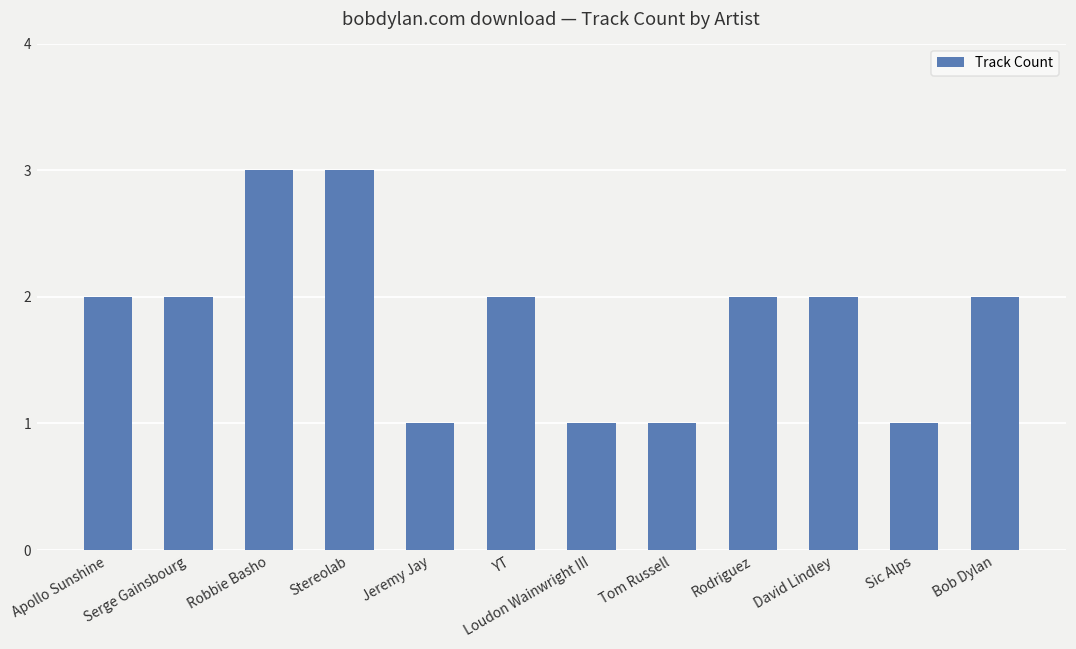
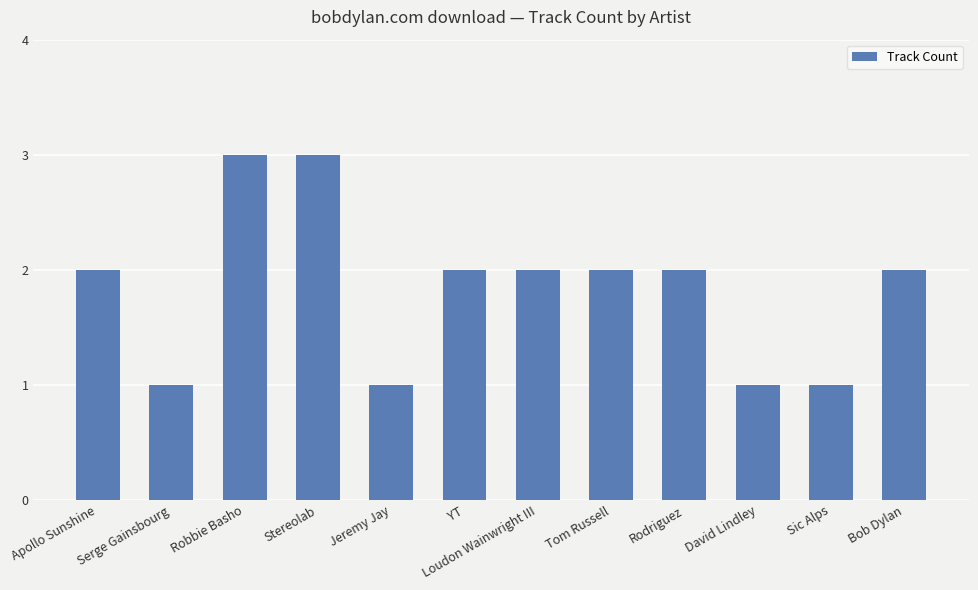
  {
    "Apollo Sunshine": 2,
-   "Serge Gainsbourg": 2,
+   "Serge Gainsbourg": 1,
    "Robbie Basho": 3,
    "Stereolab": 3,
    "Jeremy Jay": 1,
    "YT": 2,
-   "Loudon Wainwright III": 1,
-   "Tom Russell": 1,
+   "Loudon Wainwright III": 2,
+   "Tom Russell": 2,
    "Rodriguez": 2,
-   "David Lindley": 2,
+   "David Lindley": 1,
    "Sic Alps": 1,
    "Bob Dylan": 2
  }
